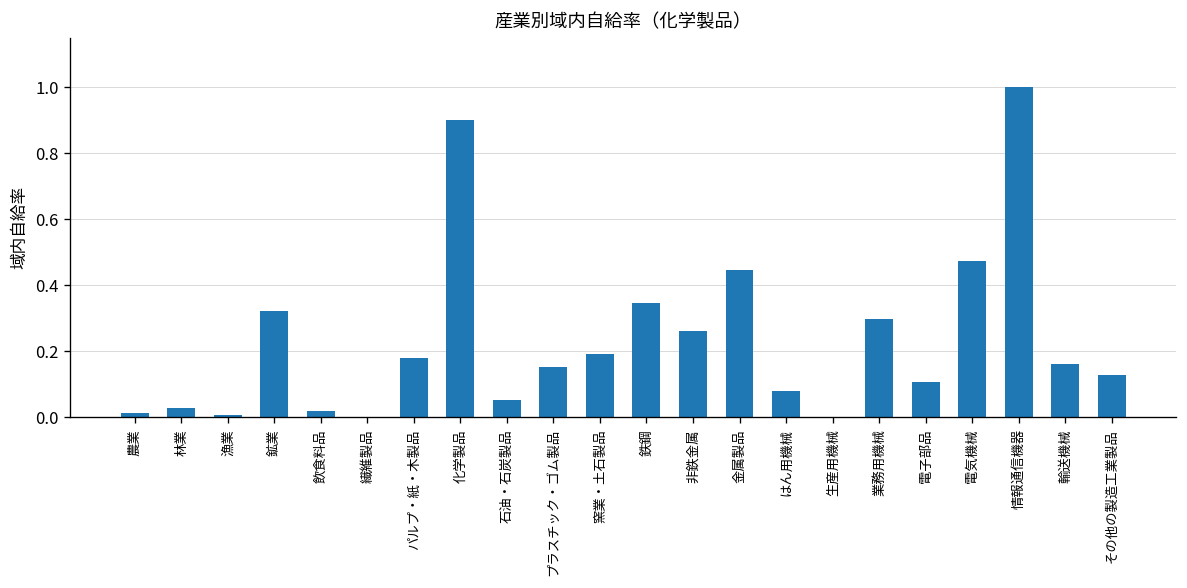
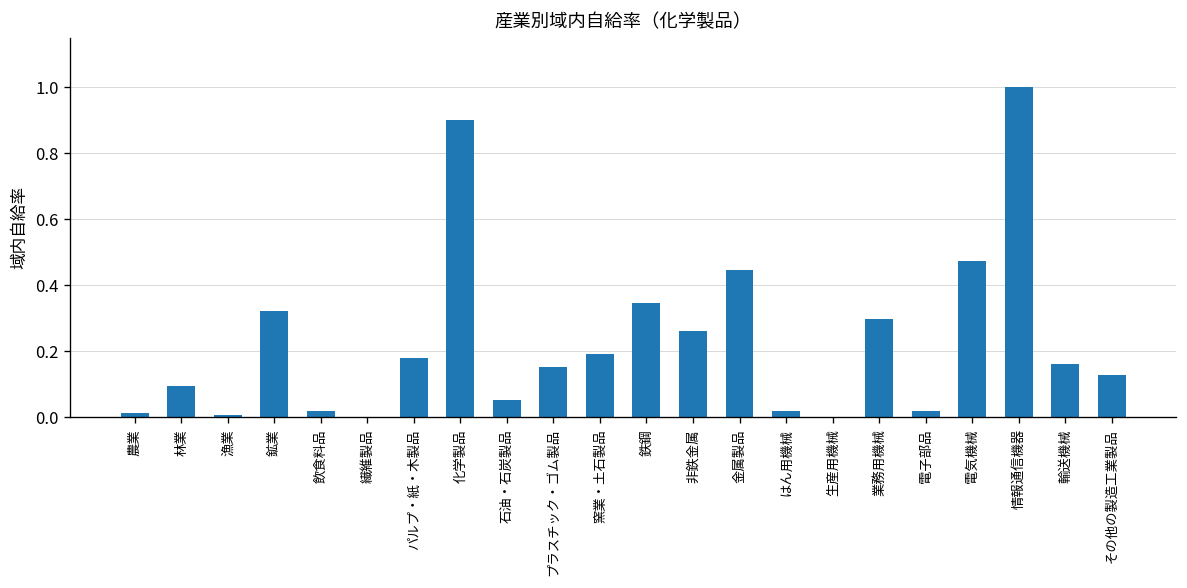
  {
    "農業": 0.01,
-   "林業": 0.03,
+   "林業": 0.10,
    "鉱業": 0.32,
    "飲食料品": 0.02,
    "繊維製品": 0.00,
    "パルプ・紙・木製品": 0.18,
    "化学製品": 0.90,
    "石油・石炭製品": 0.05,
    "プラスチック・ゴム製品": 0.15,
    "窯業・土石製品": 0.19,
    "鉄鋼": 0.35,
    "非鉄金属": 0.26,
    "金属製品": 0.45,
-   "はん用機械": 0.08,
+   "はん用機械": 0.02,
    "生産用機械": 0.00,
    "業務用機械": 0.30,
-   "電子部品": 0.11,
+   "電子部品": 0.02,
    "電気機械": 0.47,
    "情報通信機器": 1.00,
    "輸送機械": 0.16,
    "その他の製造工業製品": 0.13
  }
